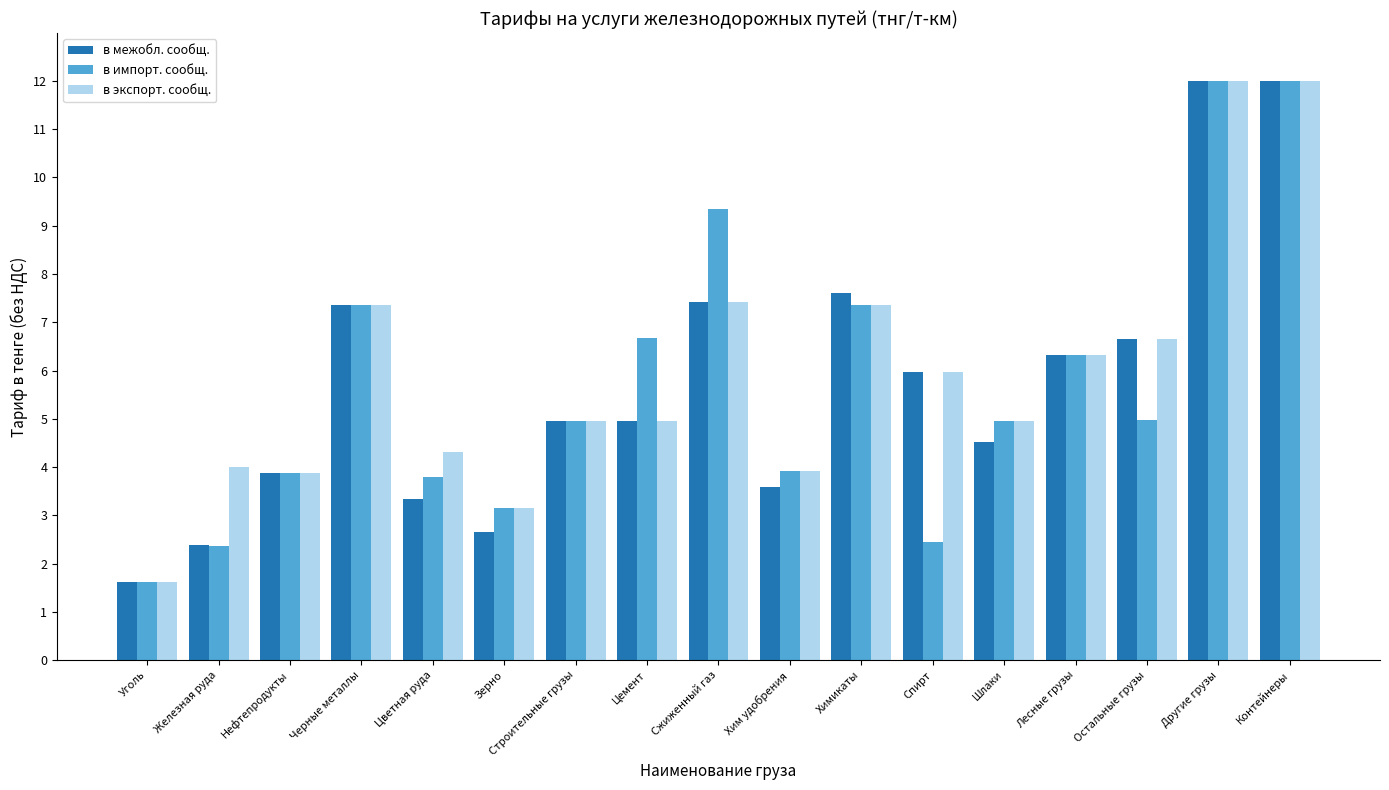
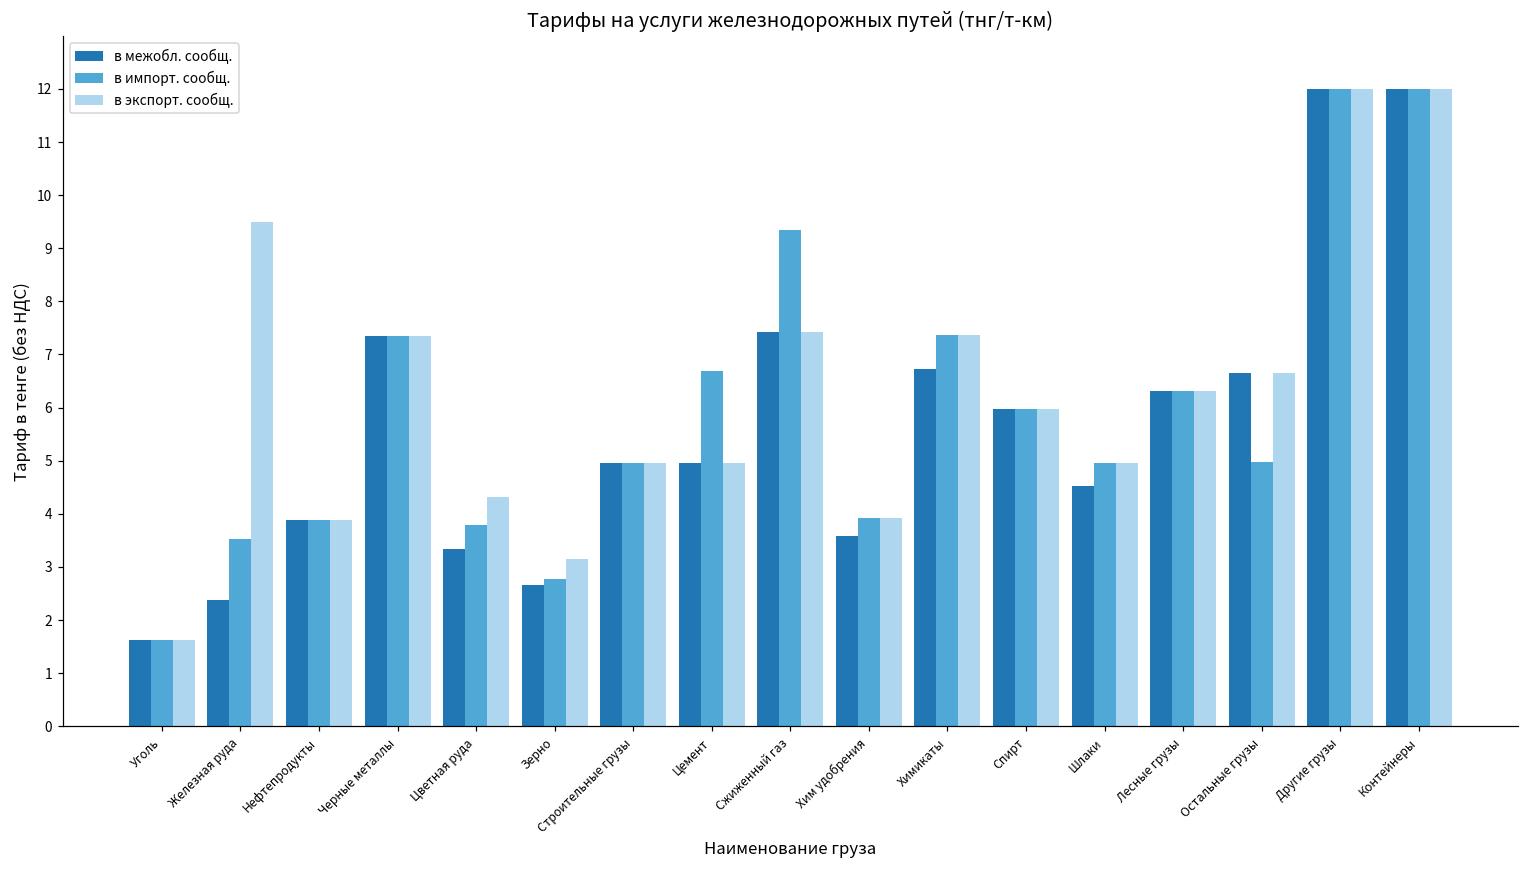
  {
    "в межобл. сообщ.": {
      "Уголь": 1.6,
      "Железная руда": 2.4,
      "Нефтепродукты": 3.9,
      "Черные металлы": 7.4,
      "Цветная руда": 3.3,
      "Зерно": 2.7,
      "Строительные грузы": 5.0,
      "Цемент": 5.0,
      "Сжиженный газ": 7.4,
      "Хим удобрения": 3.6,
-     "Химикаты": 7.6,
+     "Химикаты": 6.7,
      "Спирт": 6.0,
      "Шлаки": 4.5,
      "Лесные грузы": 6.3,
      "Остальные грузы": 6.7,
      "Другие грузы": 12.0,
      "Контейнеры": 12.0
    },
    "в импорт. сообщ.": {
      "Уголь": 1.6,
-     "Железная руда": 2.4,
+     "Железная руда": 3.5,
      "Нефтепродукты": 3.9,
      "Черные металлы": 7.4,
      "Цветная руда": 3.8,
-     "Зерно": 3.2,
+     "Зерно": 2.8,
      "Строительные грузы": 5.0,
      "Цемент": 6.7,
      "Сжиженный газ": 9.3,
      "Хим удобрения": 3.9,
      "Химикаты": 7.4,
-     "Спирт": 2.4,
+     "Спирт": 6.0,
      "Шлаки": 5.0,
      "Лесные грузы": 6.3,
      "Остальные грузы": 5.0,
      "Другие грузы": 12.0,
      "Контейнеры": 12.0
    },
    "в экспорт. сообщ.": {
      "Уголь": 1.6,
-     "Железная руда": 4.0,
+     "Железная руда": 9.5,
      "Нефтепродукты": 3.9,
      "Черные металлы": 7.4,
      "Цветная руда": 4.3,
      "Зерно": 3.2,
      "Строительные грузы": 5.0,
      "Цемент": 5.0,
      "Сжиженный газ": 7.4,
      "Хим удобрения": 3.9,
      "Химикаты": 7.4,
      "Спирт": 6.0,
      "Шлаки": 5.0,
      "Лесные грузы": 6.3,
      "Остальные грузы": 6.7,
      "Другие грузы": 12.0,
      "Контейнеры": 12.0
    }
  }
